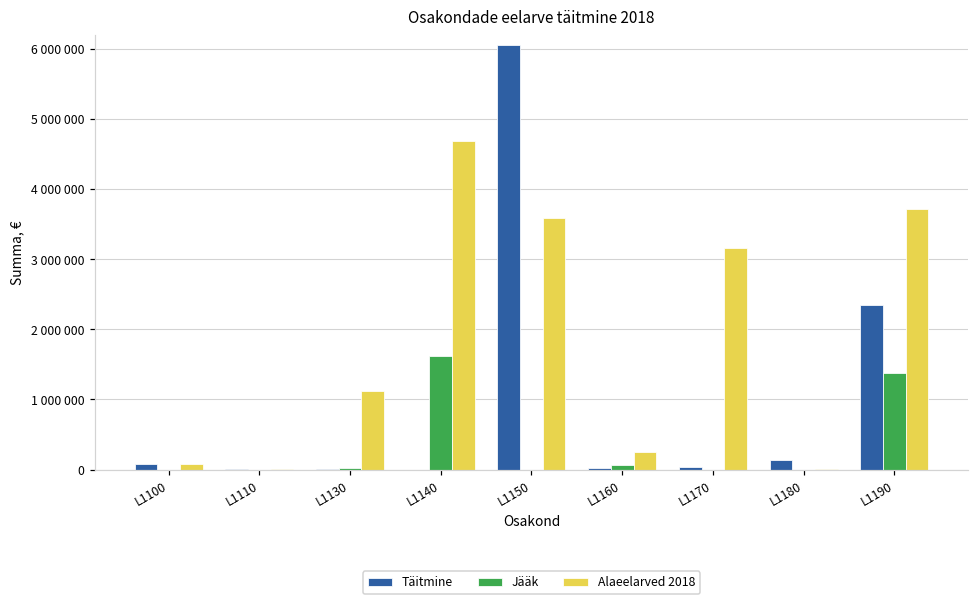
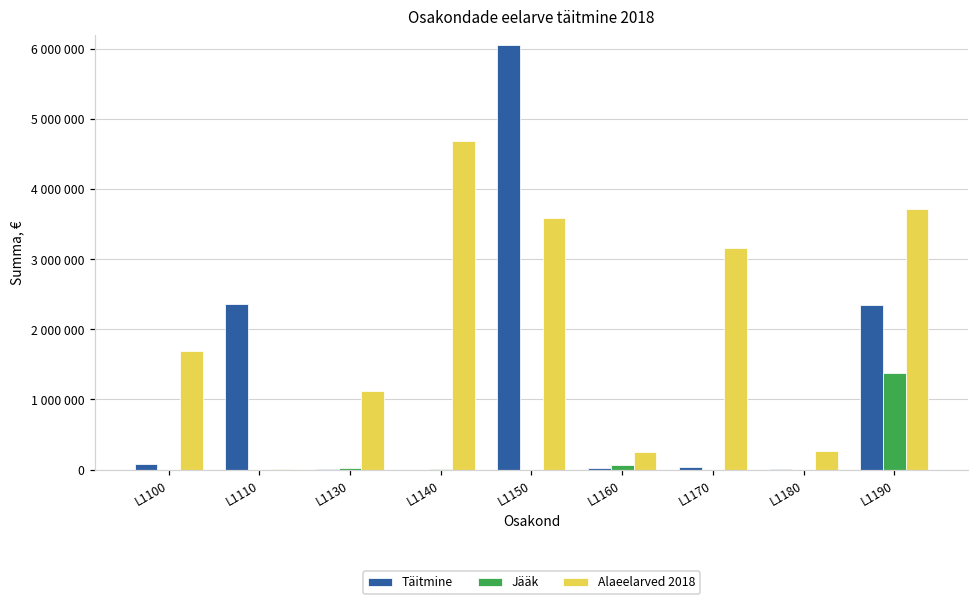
  {
    "Täitmine": {
      "L1100": 100000,
-     "L1110": 0,
+     "L1110": 2400000,
      "L1150": 6100000,
-     "L1180": 100000,
+     "L1180": 0,
      "L1190": 2300000
    },
    "Jääk": {
      "L1110": 0,
-     "L1140": 1600000,
+     "L1140": 0,
      "L1160": 100000,
      "L1180": 0,
      "L1190": 1400000
    },
    "Alaeelarved 2018": {
-     "L1100": 100000,
+     "L1100": 1700000,
      "L1130": 1100000,
      "L1140": 4700000,
      "L1150": 3600000,
      "L1160": 200000,
      "L1170": 3200000,
-     "L1180": 0,
+     "L1180": 300000,
      "L1190": 3700000
    }
  }
